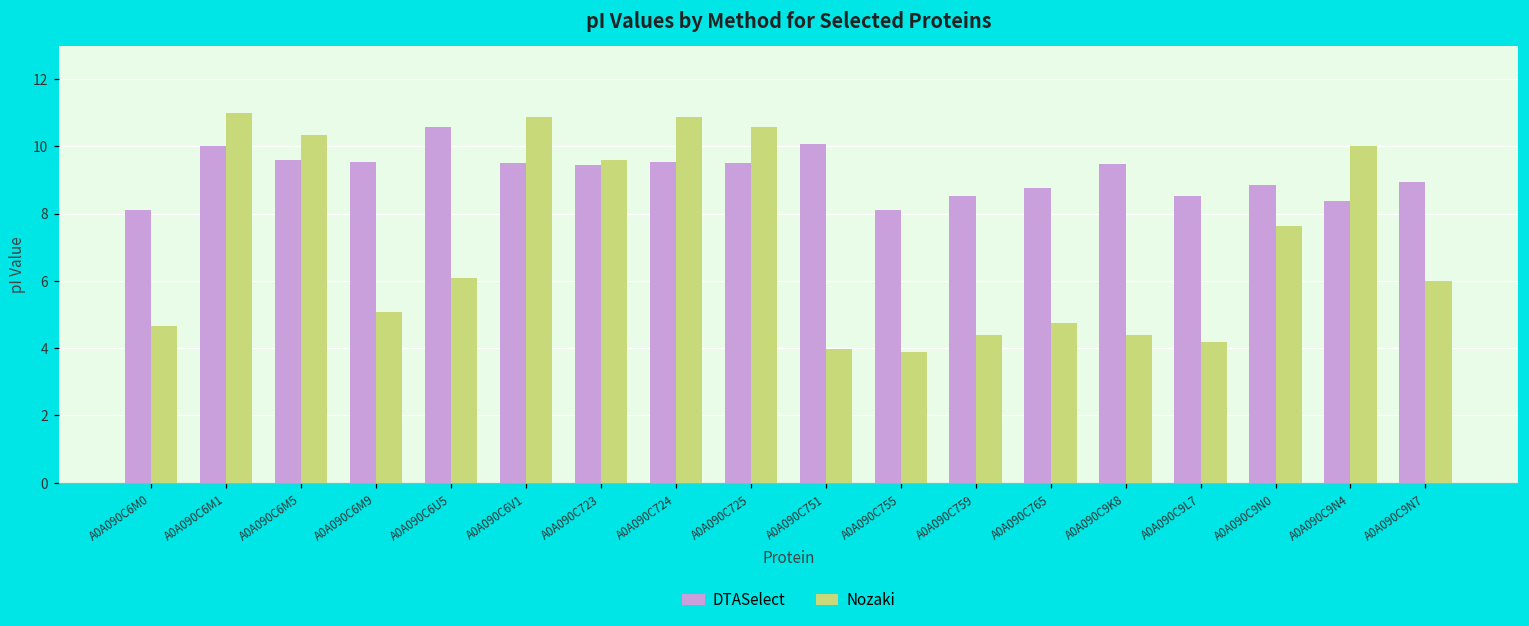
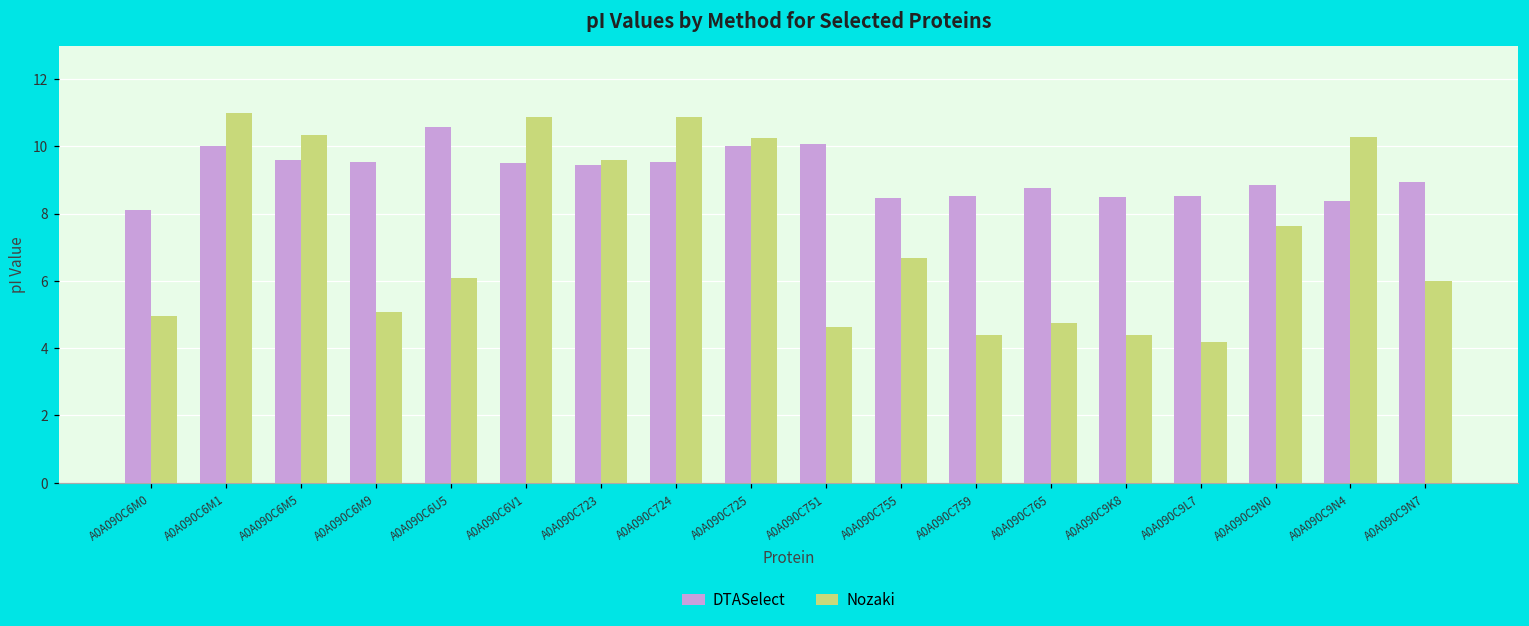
  {
    "DTASelect": {
      "A0A090C6M0": 8.1,
      "A0A090C6M1": 10.0,
      "A0A090C6M5": 9.6,
      "A0A090C6M9": 9.5,
      "A0A090C6U5": 10.6,
      "A0A090C6V1": 9.5,
      "A0A090C723": 9.5,
      "A0A090C724": 9.5,
-     "A0A090C725": 9.5,
+     "A0A090C725": 10.0,
      "A0A090C751": 10.1,
-     "A0A090C755": 8.1,
+     "A0A090C755": 8.5,
      "A0A090C759": 8.5,
      "A0A090C765": 8.8,
-     "A0A090C9K8": 9.5,
+     "A0A090C9K8": 8.5,
      "A0A090C9L7": 8.5,
      "A0A090C9N0": 8.9,
      "A0A090C9N4": 8.4,
      "A0A090C9N7": 8.9
    },
    "Nozaki": {
-     "A0A090C6M0": 4.6,
+     "A0A090C6M0": 5.0,
      "A0A090C6M1": 11.0,
      "A0A090C6M5": 10.3,
      "A0A090C6M9": 5.1,
      "A0A090C6U5": 6.1,
      "A0A090C6V1": 10.9,
      "A0A090C723": 9.6,
      "A0A090C724": 10.9,
-     "A0A090C725": 10.6,
-     "A0A090C751": 4.0,
-     "A0A090C755": 3.9,
+     "A0A090C725": 10.3,
+     "A0A090C751": 4.6,
+     "A0A090C755": 6.7,
      "A0A090C759": 4.4,
      "A0A090C765": 4.8,
      "A0A090C9K8": 4.4,
      "A0A090C9L7": 4.2,
      "A0A090C9N0": 7.6,
-     "A0A090C9N4": 10.0,
+     "A0A090C9N4": 10.3,
      "A0A090C9N7": 6.0
    }
  }
